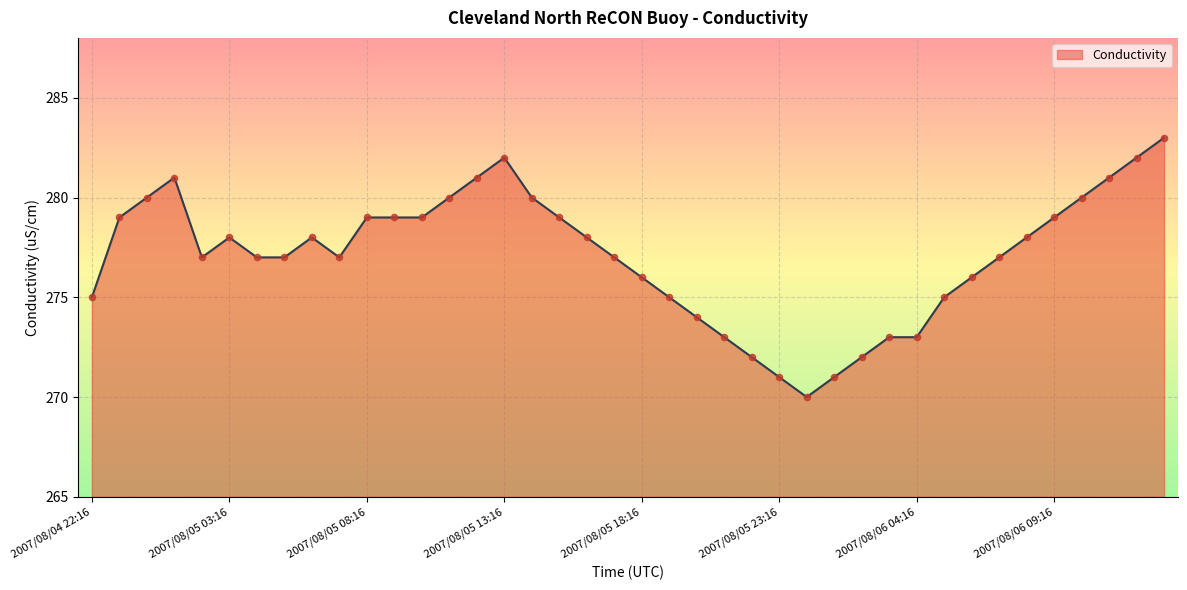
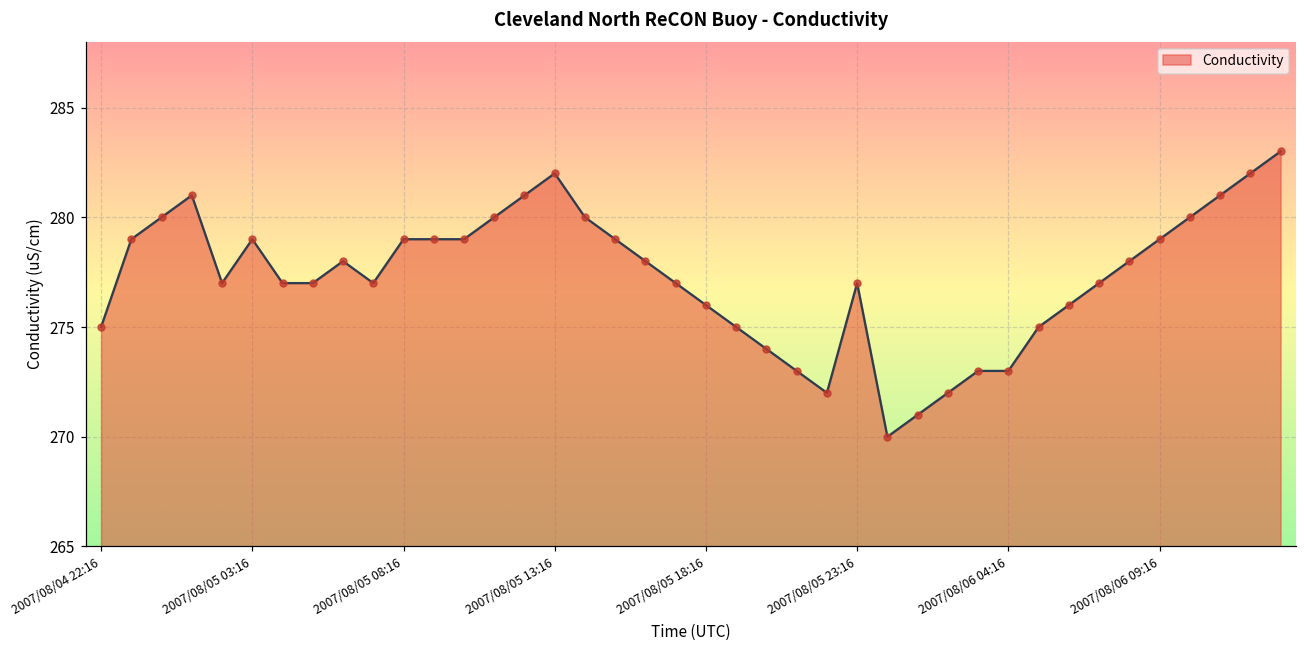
  {
    "2007/08/04 22:16": 275,
-   "2007/08/05 03:16": 278,
+   "2007/08/05 03:16": 279,
    "2007/08/05 08:16": 279,
    "2007/08/05 13:16": 282,
    "2007/08/05 18:16": 276,
-   "2007/08/05 23:16": 271,
+   "2007/08/05 23:16": 277,
    "2007/08/06 04:16": 273,
    "2007/08/06 09:16": 279
  }
